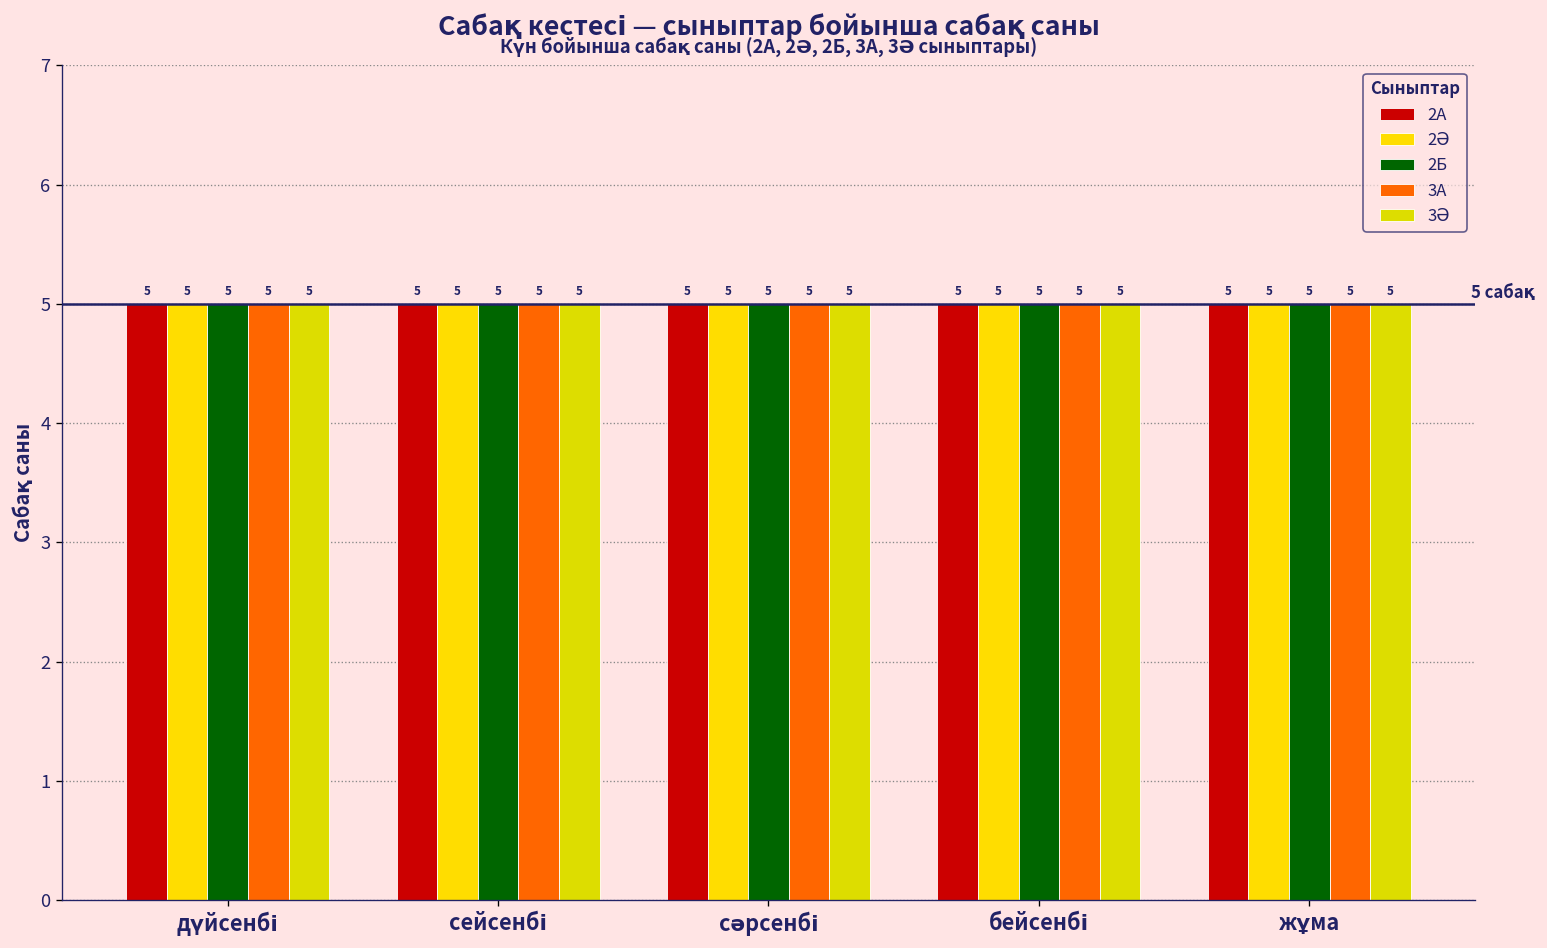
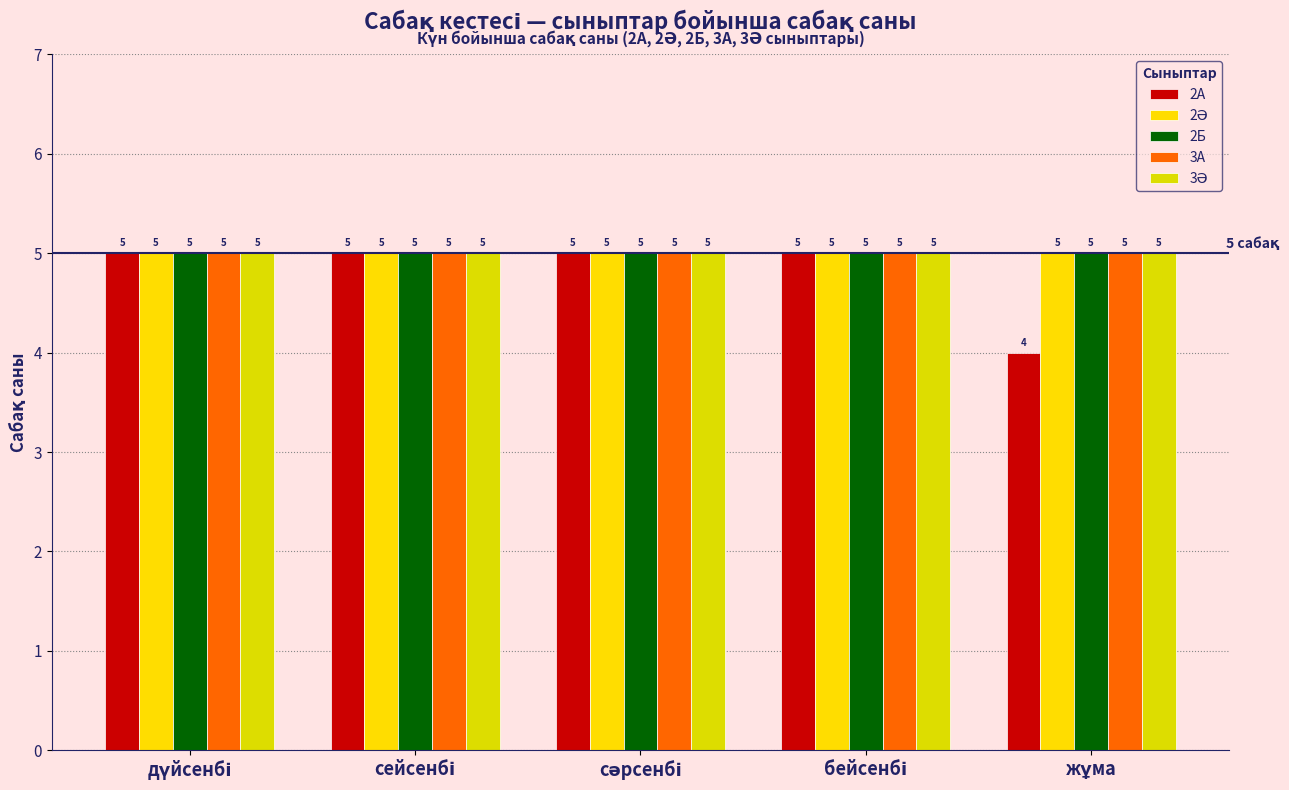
  {
    "2А": {
      "дүйсенбі": 5,
      "сейсенбі": 5,
      "сәрсенбі": 5,
      "бейсенбі": 5,
-     "жұма": 5
+     "жұма": 4
    },
    "2Б": {
      "дүйсенбі": 5,
      "сейсенбі": 5,
      "сәрсенбі": 5,
      "бейсенбі": 5,
      "жұма": 5
    },
    "3А": {
      "дүйсенбі": 5,
      "сейсенбі": 5,
      "сәрсенбі": 5,
      "бейсенбі": 5,
      "жұма": 5
    }
  }
